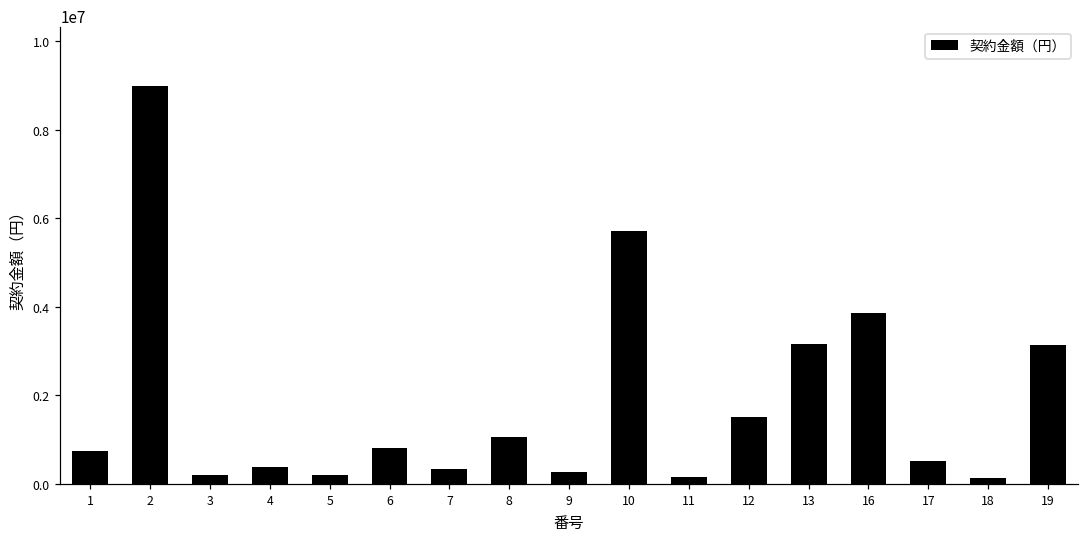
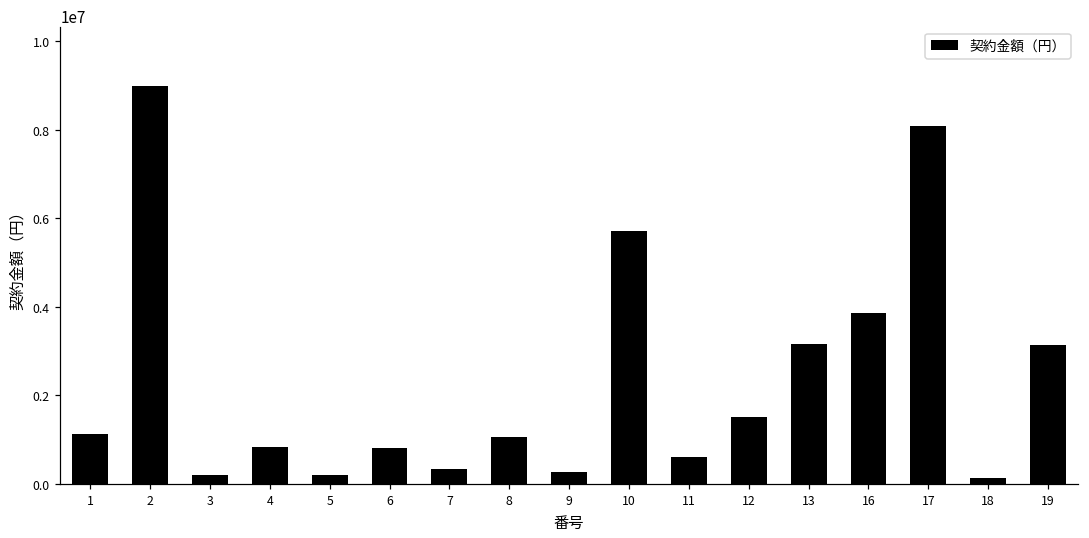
  {
-   "1": 700000,
+   "1": 1100000,
    "2": 9000000,
    "3": 200000,
-   "4": 400000,
+   "4": 800000,
    "5": 200000,
    "6": 800000,
    "7": 300000,
    "8": 1100000,
    "9": 300000,
    "10": 5700000,
-   "11": 200000,
+   "11": 600000,
    "12": 1500000,
    "13": 3200000,
    "16": 3900000,
-   "17": 500000,
+   "17": 8100000,
    "18": 100000,
    "19": 3100000
  }
